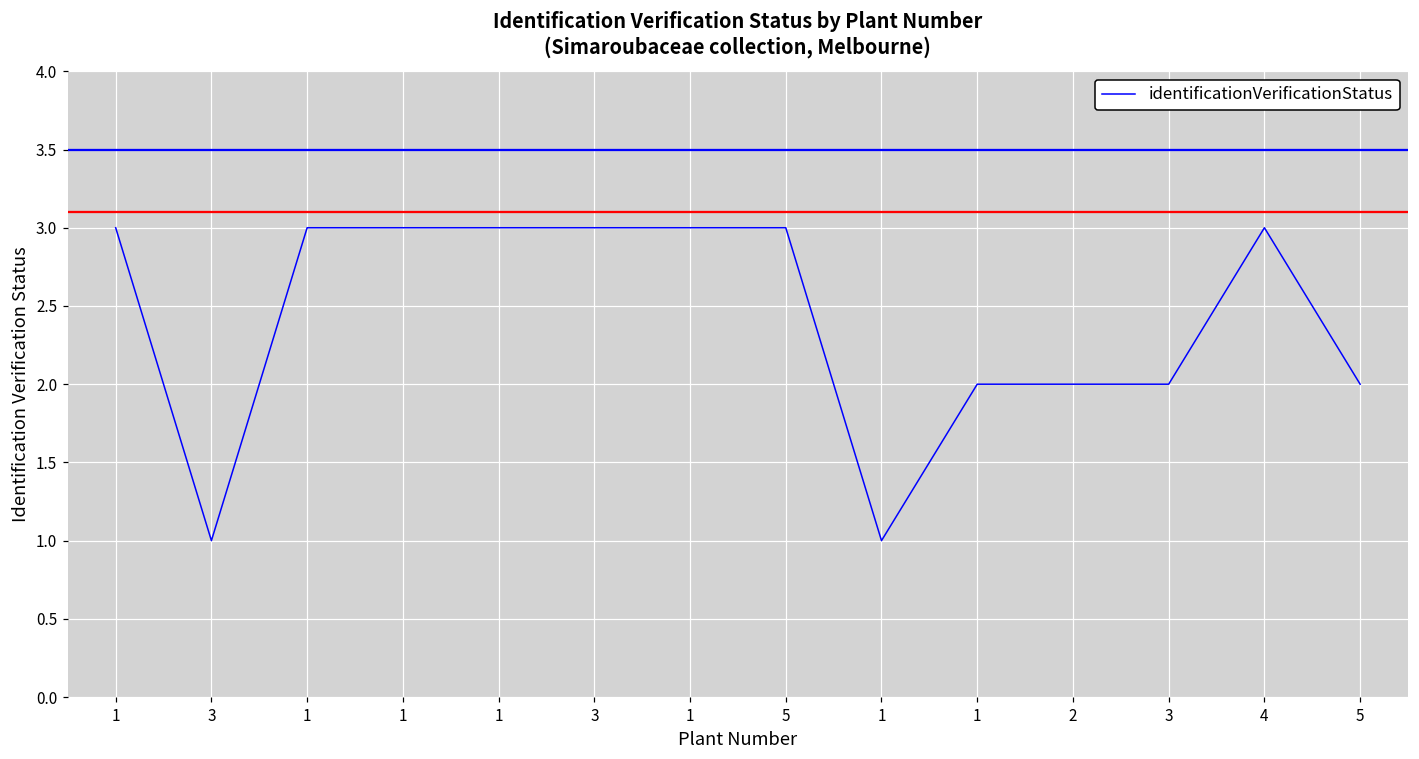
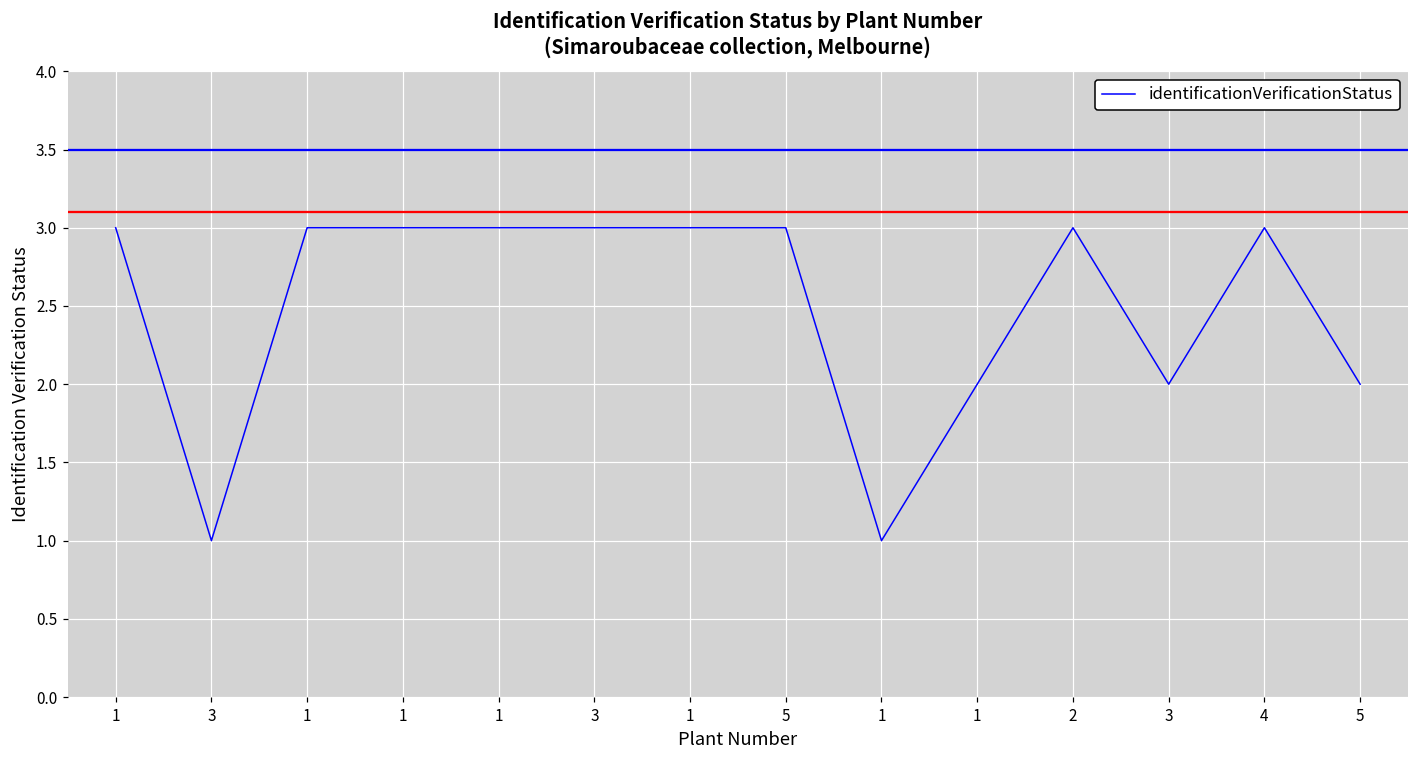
  {
-   "2": 2,
+   "2": 3,
    "4": 3
  }
